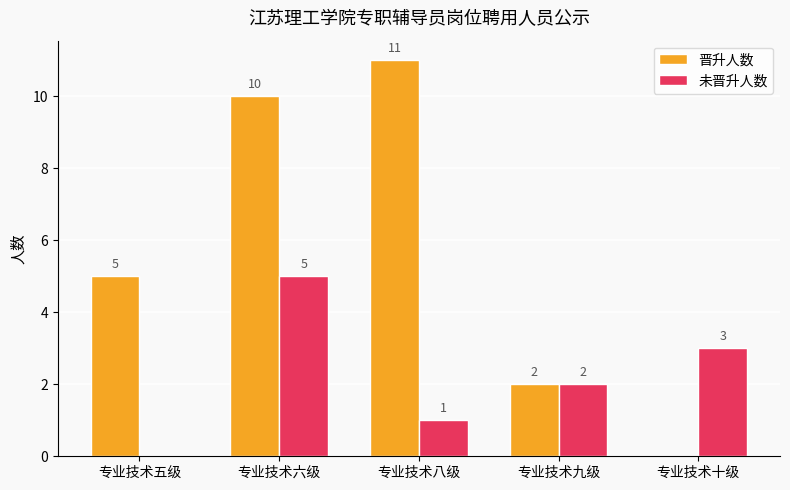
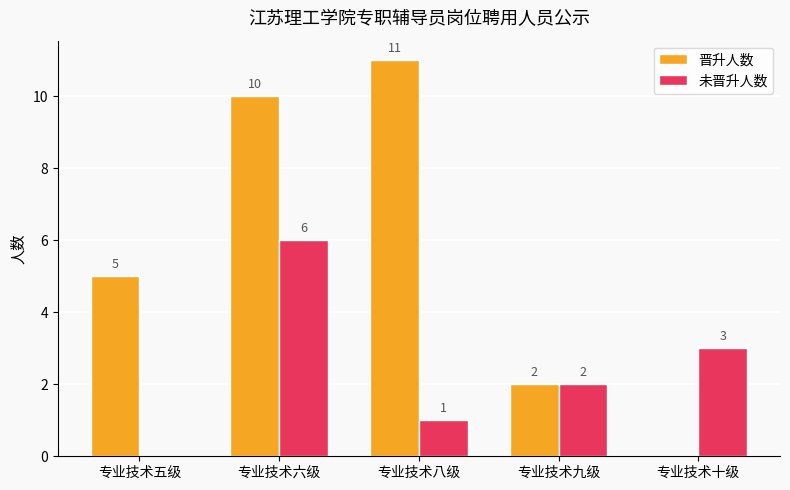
  {
    "晋升人数": {
      "专业技术五级": 5,
      "专业技术六级": 10,
      "专业技术八级": 11,
      "专业技术九级": 2
    },
    "未晋升人数": {
-     "专业技术六级": 5,
+     "专业技术六级": 6,
      "专业技术八级": 1,
      "专业技术九级": 2,
      "专业技术十级": 3
    }
  }
